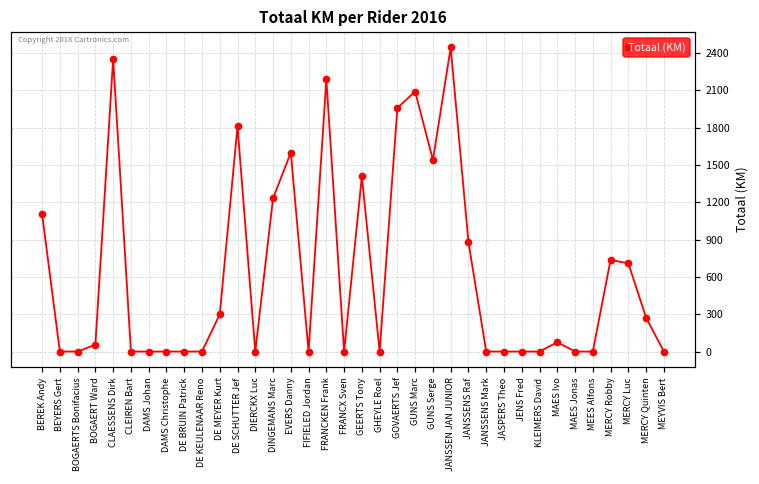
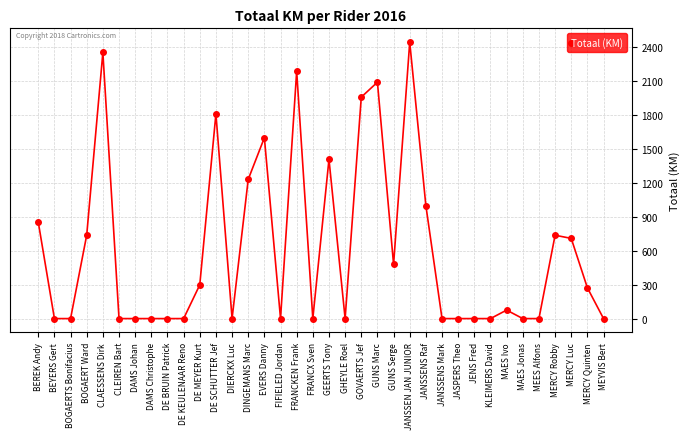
  {
-   "BEREK Andy": 1110,
+   "BEREK Andy": 850,
    "BEYERS Gert": 0,
    "BOGAERTS Bonifacius": 0,
-   "BOGAERT Ward": 60,
+   "BOGAERT Ward": 740,
    "CLEIREN Bart": 0,
    "DAMS Johan": 0,
    "DAMS Christophe": 0,
    "DE BRUIN Patrick": 0,
    "DE KEULENAAR Reno": 0,
    "DE MEYER Kurt": 300,
    "DE SCHUTTER Jef": 1810,
    "DIERCKX Luc": 0,
    "DINGEMANS Marc": 1230,
    "EVERS Danny": 1600,
    "FIFIELED Jordan": 0,
    "FRANCKEN Frank": 2190,
    "FRANCX Sven": 0,
    "GEERTS Tony": 1410,
    "GHEYLE Roel": 0,
    "GOVAERTS Jef": 1960,
    "GUNS Marc": 2090,
-   "GUNS Serge": 1540,
+   "GUNS Serge": 480,
    "JANSSEN JAN JUNIOR": 2440,
-   "JANSSENS Raf": 880,
+   "JANSSENS Raf": 1000,
    "JANSSENS Mark": 0,
    "JASPERS Theo": 0,
    "JENS Fred": 0,
    "KLEIMERS David": 0,
    "MAES Ivo": 80,
    "MAES Jonas": 0,
    "MEES Alfons": 0,
    "MERCY Robby": 740,
    "MERCY Luc": 710,
    "MERCY Quinten": 270,
    "MEYVIS Bert": 0
  }
